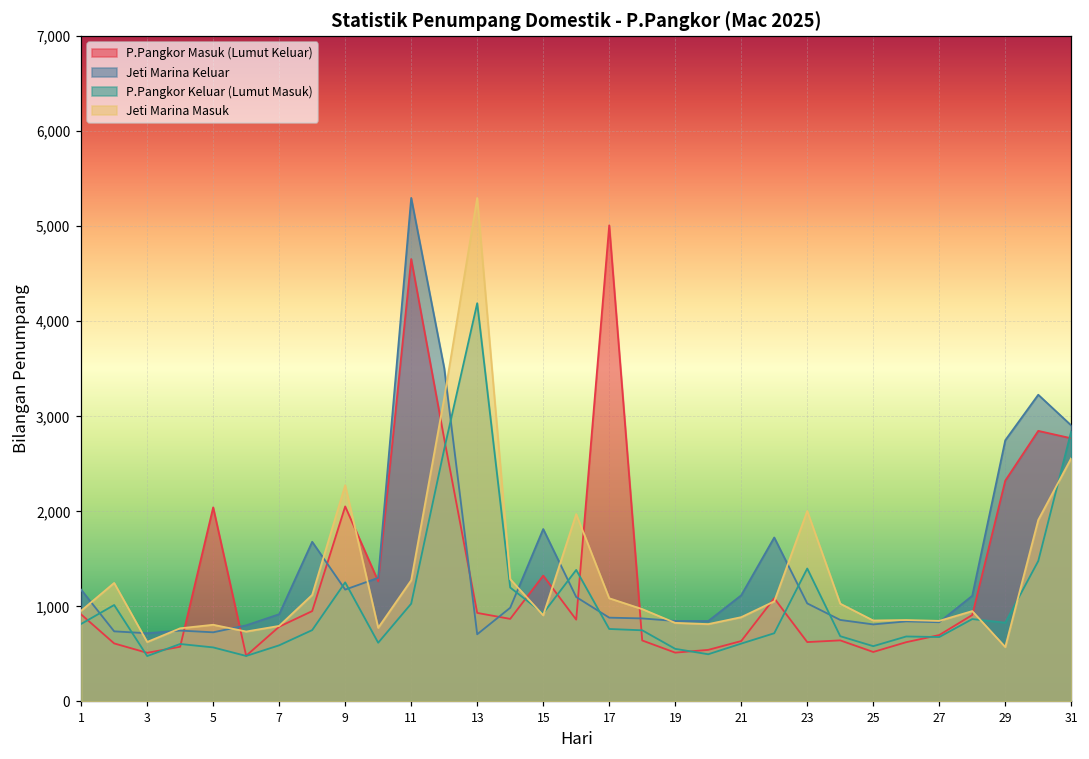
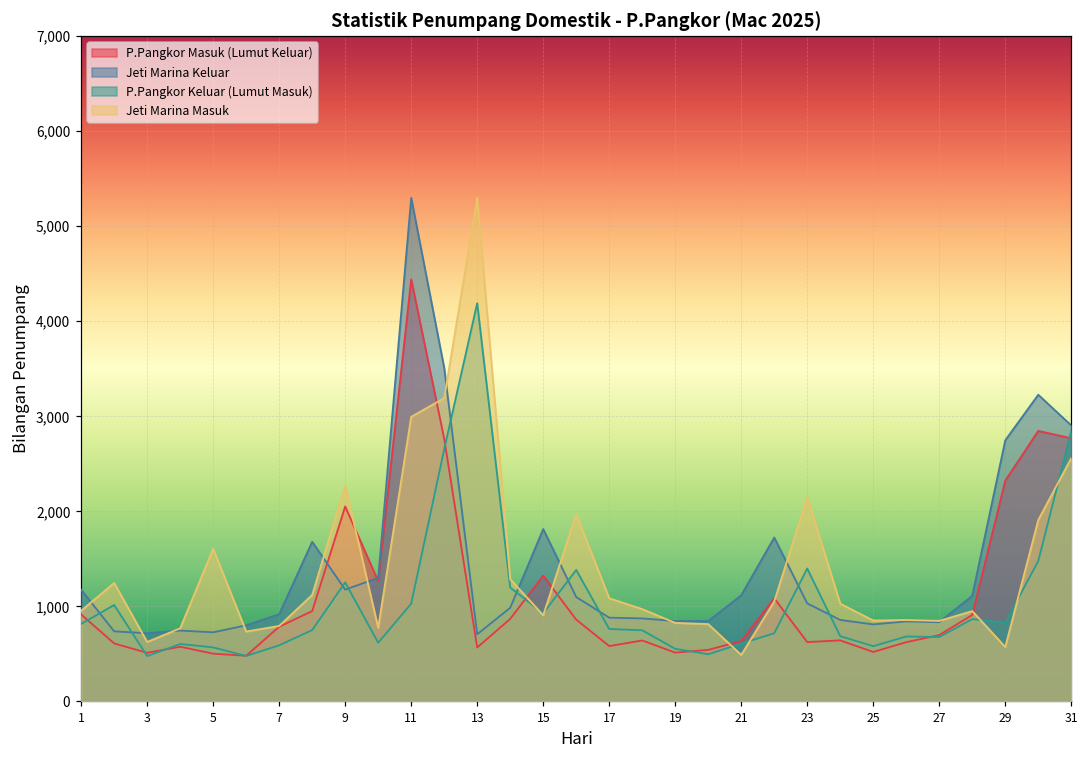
  {
    "P.Pangkor Masuk (Lumut Keluar)": {
      "1": "900",
      "3": "500",
-     "5": "2,000",
+     "5": "500",
      "9": "2,100",
-     "11": "4,700",
-     "13": "900",
+     "11": "4,400",
+     "13": "600",
      "15": "1,300",
-     "17": "5,000",
+     "17": "600",
      "19": "500",
      "23": "600",
      "25": "500",
      "29": "2,300",
      "31": "2,800"
    },
    "Jeti Marina Masuk": {
      "1": "1,000",
      "3": "600",
-     "5": "800",
+     "5": "1,600",
      "9": "2,300",
-     "11": "1,300",
+     "11": "3,000",
      "13": "5,300",
      "17": "1,100",
-     "21": "900",
-     "23": "2,000",
+     "21": "500",
+     "23": "2,100",
      "25": "900",
      "29": "600",
      "31": "2,600"
    }
  }
